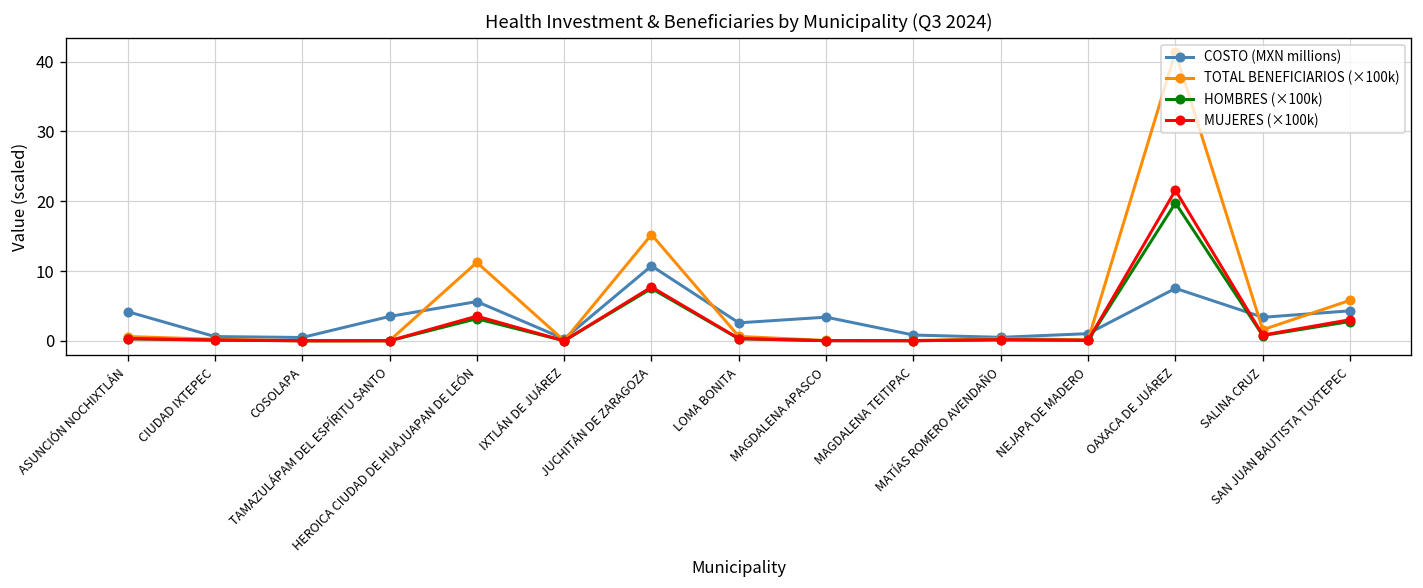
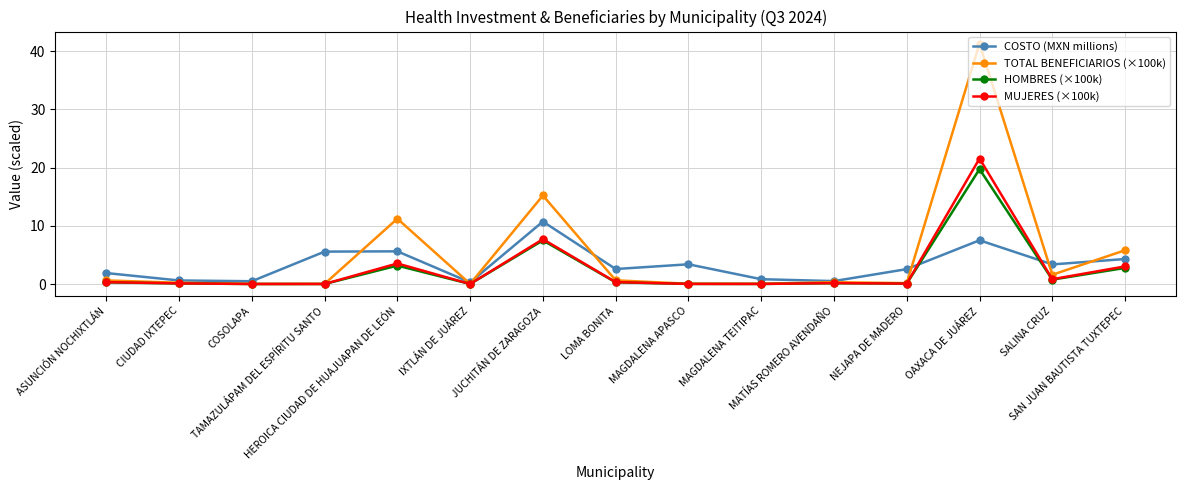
  {
    "COSTO (MXN millions)": {
-     "ASUNCIÓN NOCHIXTLÁN": 4,
+     "ASUNCIÓN NOCHIXTLÁN": 2,
      "COSOLAPA": 0,
-     "TAMAZULÁPAM DEL ESPÍRITU SANTO": 4,
+     "TAMAZULÁPAM DEL ESPÍRITU SANTO": 6,
      "HEROICA CIUDAD DE HUAJUAPAN DE LEÓN": 6,
      "JUCHITÁN DE ZARAGOZA": 11,
      "LOMA BONITA": 3,
      "MAGDALENA APASCO": 3,
      "MAGDALENA TEITIPAC": 1,
-     "NEJAPA DE MADERO": 1,
+     "NEJAPA DE MADERO": 3,
      "OAXACA DE JUÁREZ": 8,
      "SALINA CRUZ": 3,
      "SAN JUAN BAUTISTA TUXTEPEC": 4
    },
    "TOTAL BENEFICIARIOS (×100k)": {
      "HEROICA CIUDAD DE HUAJUAPAN DE LEÓN": 11,
      "JUCHITÁN DE ZARAGOZA": 15,
      "SALINA CRUZ": 2,
      "SAN JUAN BAUTISTA TUXTEPEC": 6
    },
    "HOMBRES (×100k)": {
      "OAXACA DE JUÁREZ": 20
    },
    "MUJERES (×100k)": {
      "OAXACA DE JUÁREZ": 22
    }
  }
